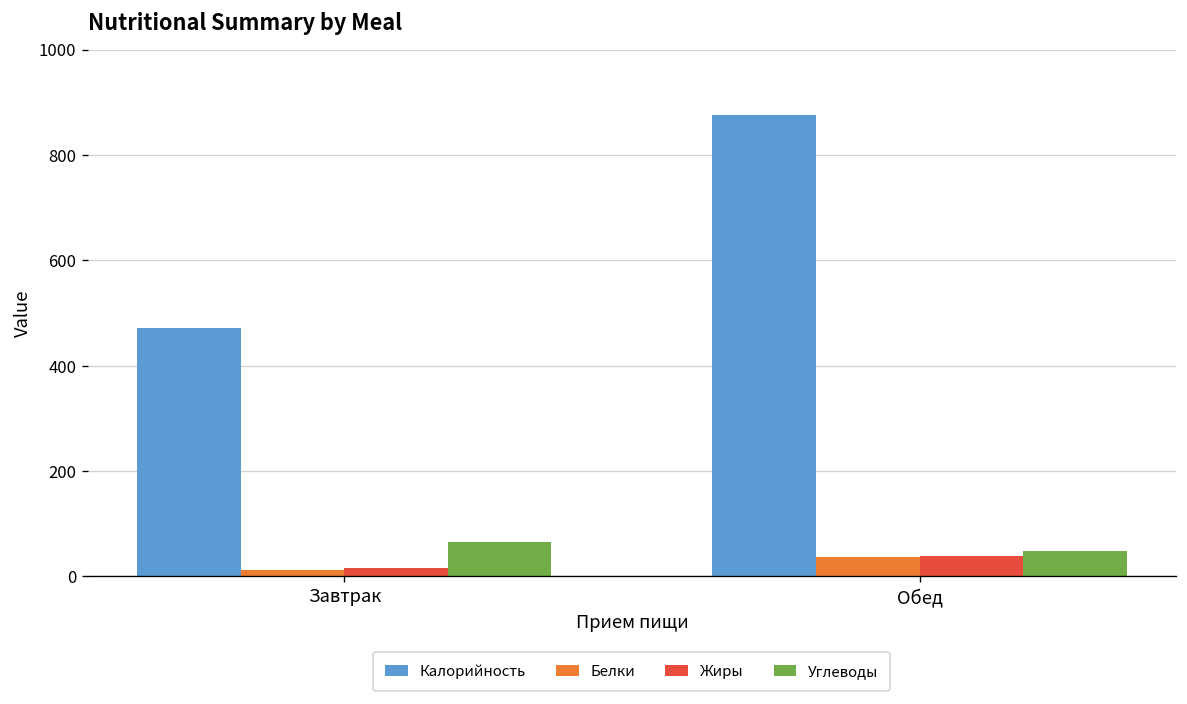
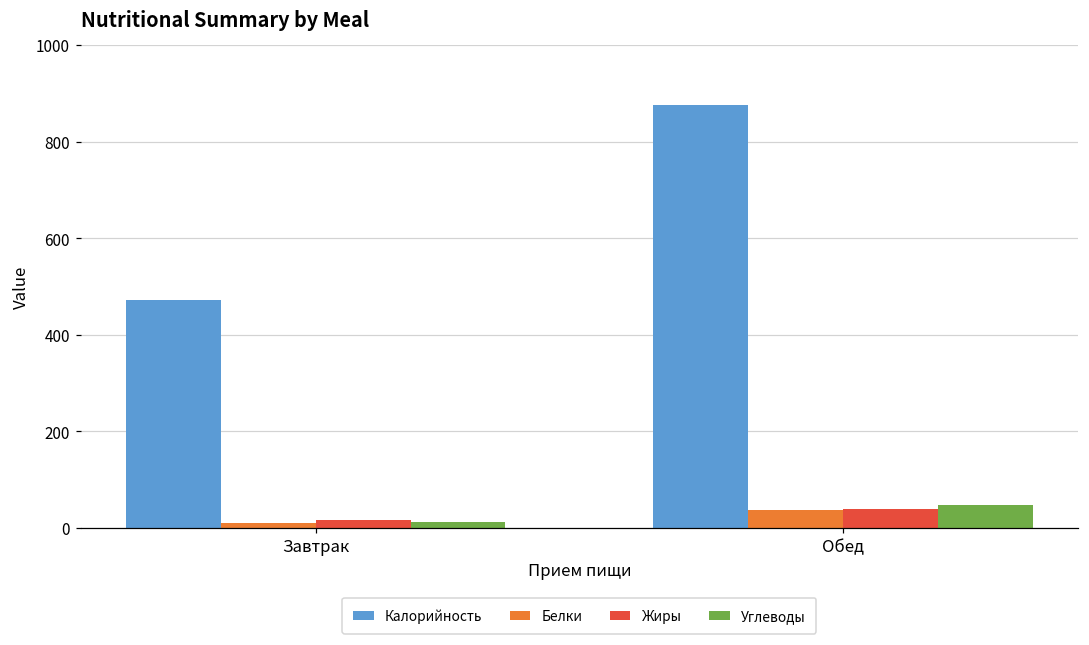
  {
    "Калорийность": {
      "Завтрак": 470,
      "Обед": 880
    },
    "Углеводы": {
-     "Завтрак": 70,
+     "Завтрак": 10,
      "Обед": 50
    }
  }
